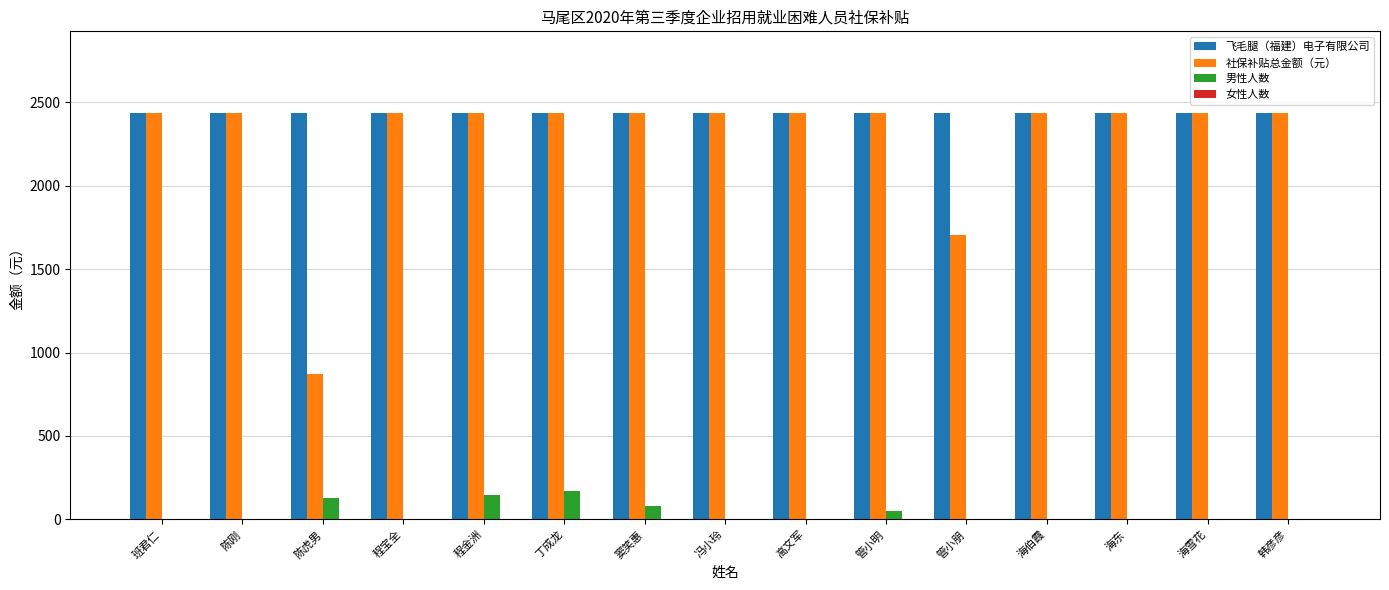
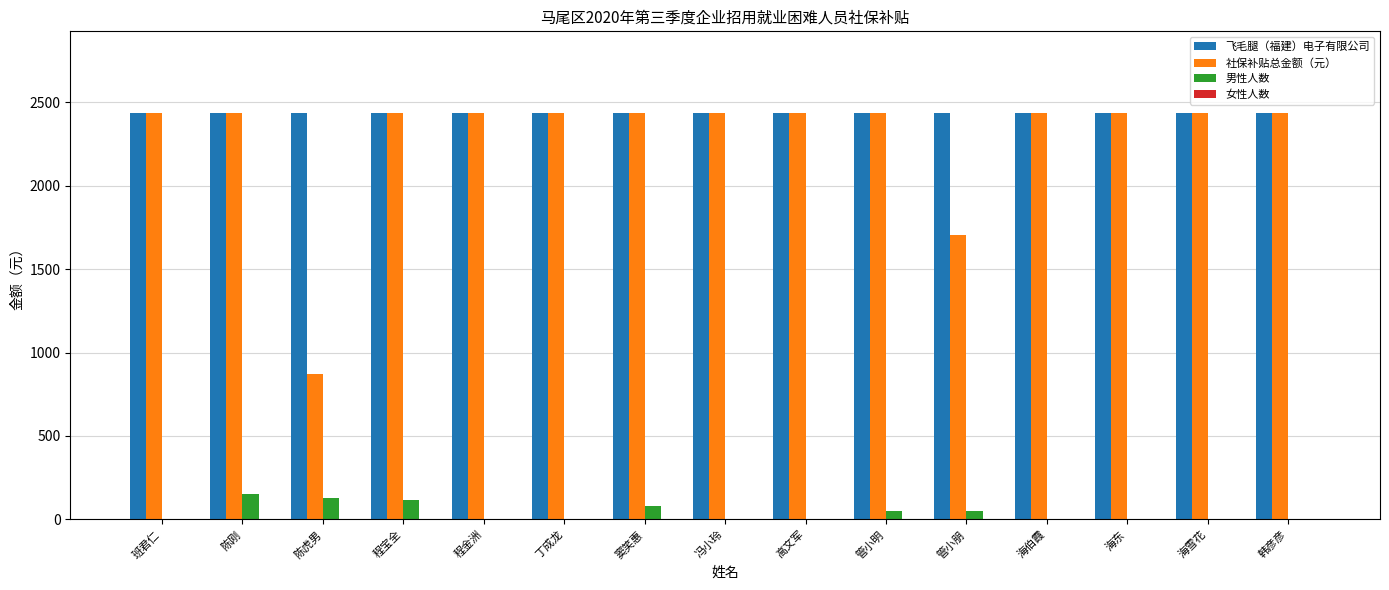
  {
    "飞毛腿（福建）电子有限公司": {
      "班君仁": 2440,
      "陈刚": 2440,
      "陈虎男": 2440,
      "程宝全": 2440,
      "程金洲": 2440,
      "丁成龙": 2440,
      "窦笑惠": 2440,
      "冯小玲": 2440,
      "高文军": 2440,
      "管小明": 2440,
      "管小朋": 2440,
      "海伯霞": 2440,
      "海东": 2440,
      "海雪花": 2440,
      "韩彦彦": 2440
    },
    "社保补贴总金额（元）": {
      "班君仁": 2440,
      "陈刚": 2440,
      "陈虎男": 870,
      "程宝全": 2440,
      "程金洲": 2440,
      "丁成龙": 2440,
      "窦笑惠": 2440,
      "冯小玲": 2440,
      "高文军": 2440,
      "管小明": 2440,
      "管小朋": 1700,
      "海伯霞": 2440,
      "海东": 2440,
      "海雪花": 2440,
      "韩彦彦": 2440
    },
    "男性人数": {
-     "陈刚": 0,
+     "陈刚": 150,
      "陈虎男": 130,
-     "程宝全": 0,
-     "程金洲": 150,
-     "丁成龙": 170,
+     "程宝全": 120,
+     "程金洲": 0,
+     "丁成龙": 0,
      "窦笑惠": 80,
      "冯小玲": 0,
      "管小明": 50,
-     "管小朋": 0,
+     "管小朋": 50,
      "海伯霞": 0,
      "海雪花": 0,
      "韩彦彦": 0
    },
    "女性人数": {
      "班君仁": 0,
      "陈刚": 0,
      "陈虎男": 0,
      "程宝全": 0,
      "程金洲": 0,
      "丁成龙": 0,
      "窦笑惠": 0,
      "高文军": 0,
      "管小明": 0,
      "管小朋": 0,
      "海东": 0
    }
  }
